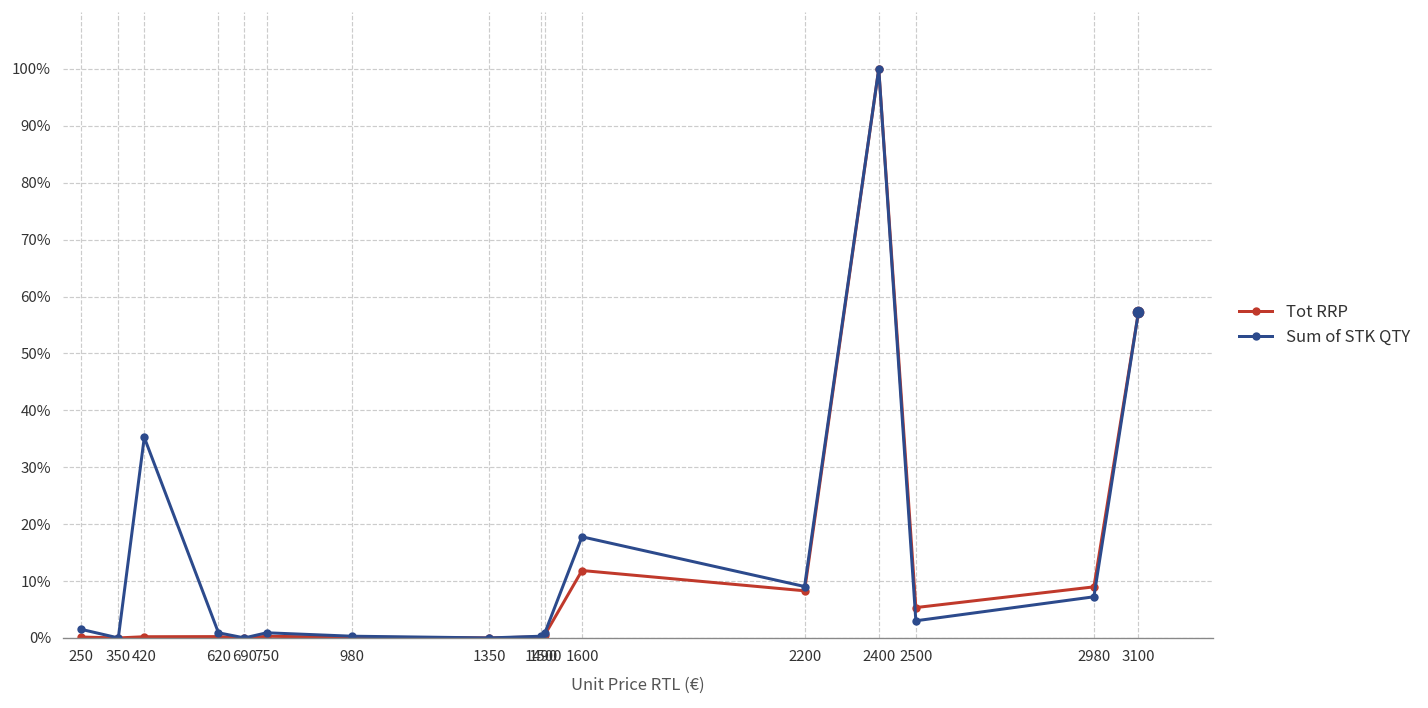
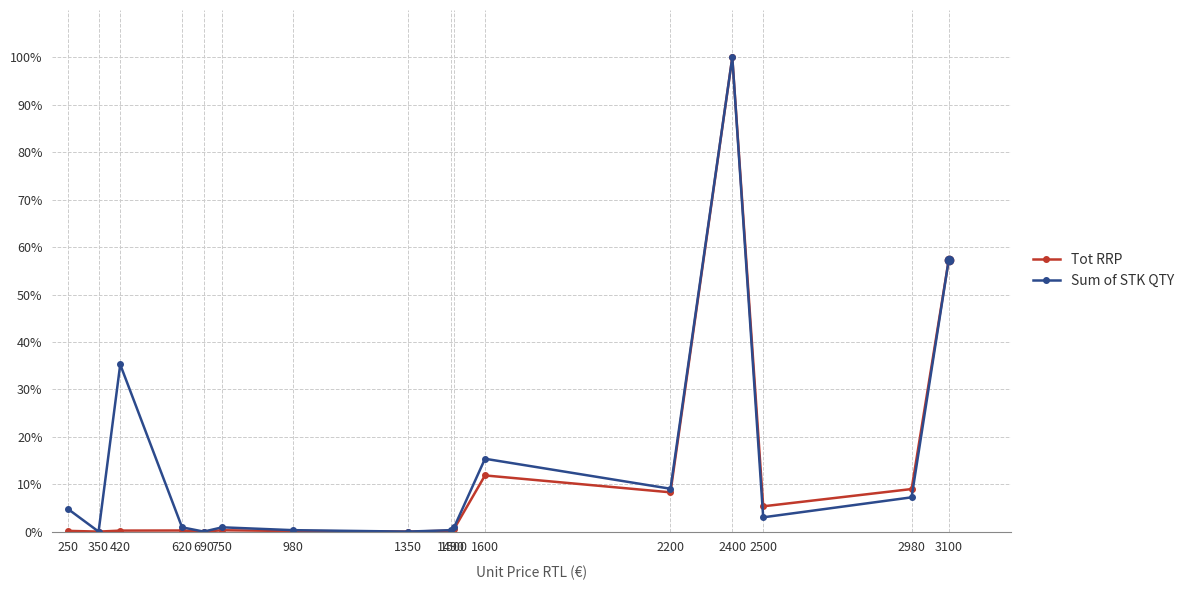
  {
    "Sum of STK QTY": {
-     "250": "2%",
+     "250": "5%",
      "420": "35%",
      "620": "1%",
      "750": "1%",
-     "1600": "18%",
+     "1600": "15%",
      "2200": "9%",
      "2500": "3%",
      "2980": "7%"
    }
  }
